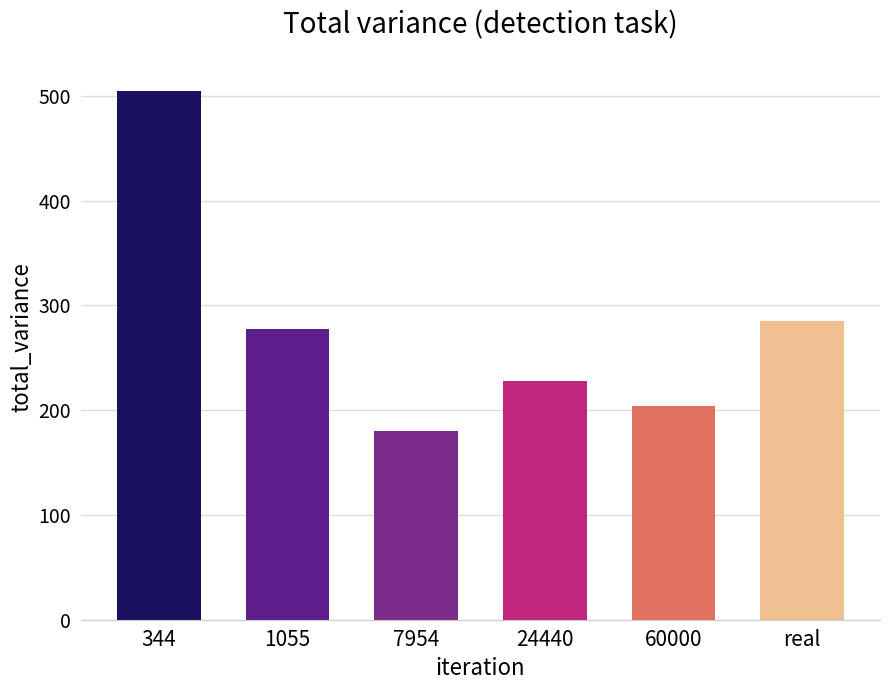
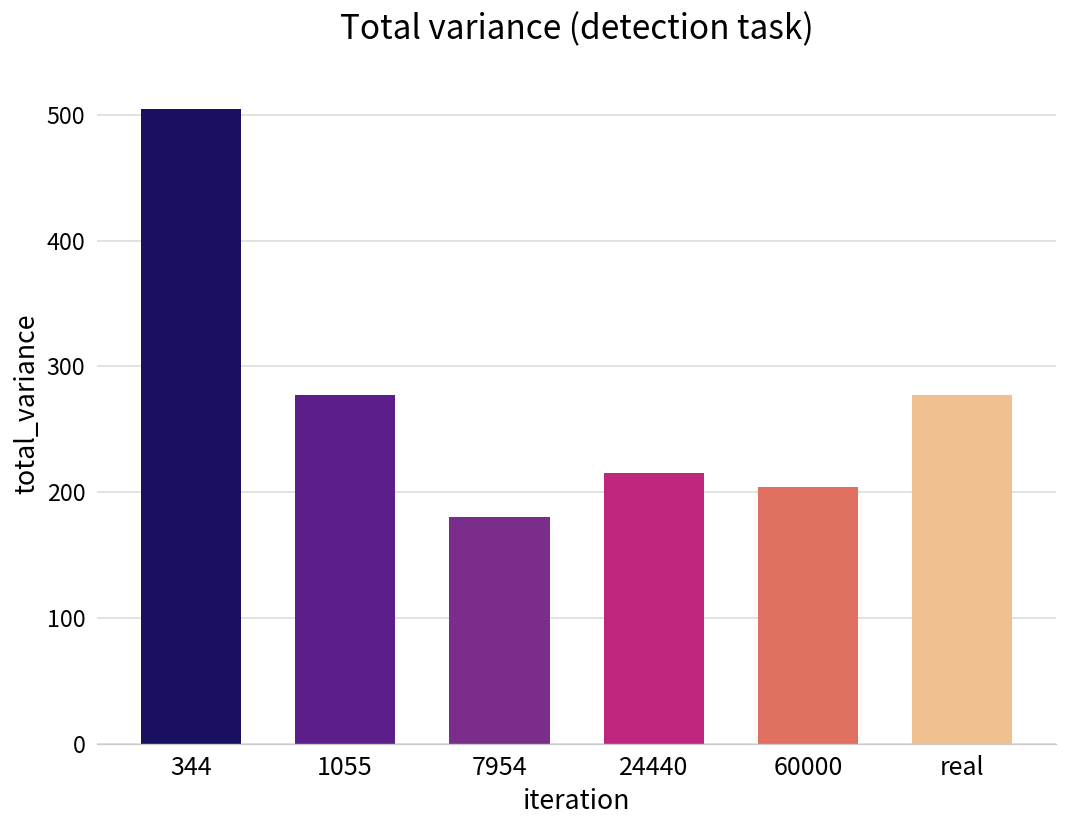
  {
    "344": 505,
    "1055": 277,
    "7954": 180,
-   "24440": 228,
+   "24440": 215,
    "60000": 204,
-   "real": 285
+   "real": 277
  }
